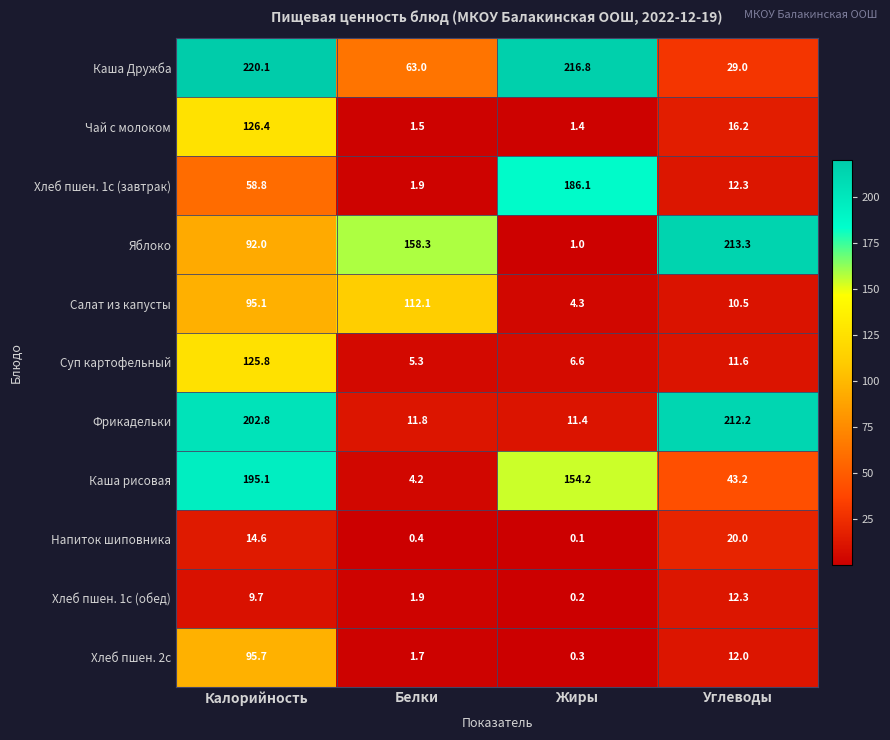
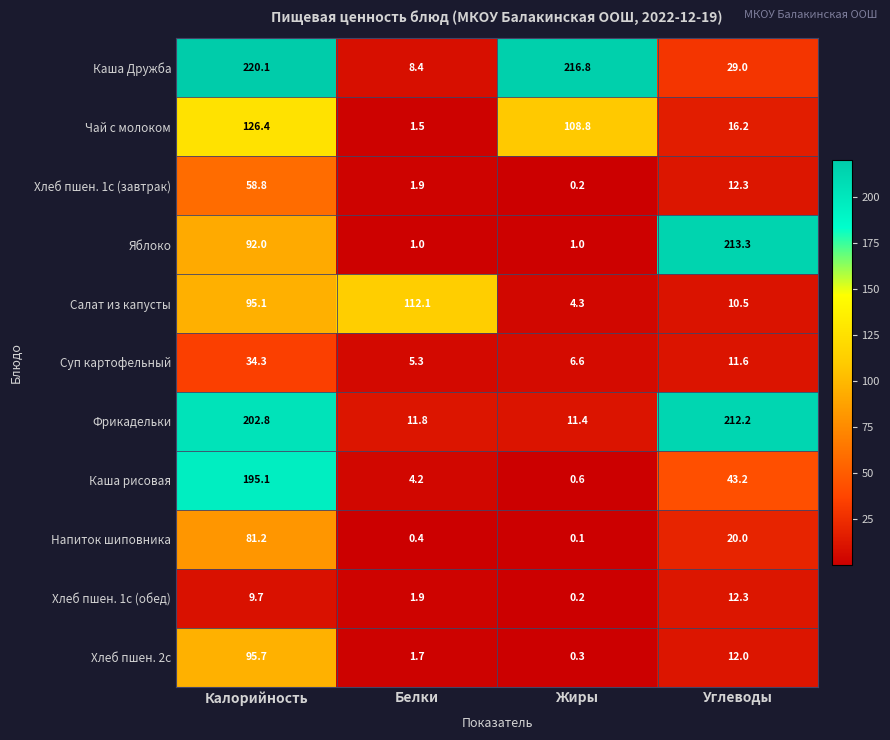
  {
    "Каша Дружба": {
      "Калорийность": 220.1,
-     "Белки": 63.0,
+     "Белки": 8.4,
      "Жиры": 216.8,
      "Углеводы": 29.0
    },
    "Чай с молоком": {
      "Калорийность": 126.4,
      "Белки": 1.5,
-     "Жиры": 1.4,
+     "Жиры": 108.8,
      "Углеводы": 16.2
    },
    "Хлеб пшен. 1с (завтрак)": {
      "Калорийность": 58.8,
      "Белки": 1.9,
-     "Жиры": 186.1,
+     "Жиры": 0.2,
      "Углеводы": 12.3
    },
    "Яблоко": {
      "Калорийность": 92.0,
-     "Белки": 158.3,
+     "Белки": 1.0,
      "Жиры": 1.0,
      "Углеводы": 213.3
    },
    "Салат из капусты": {
      "Калорийность": 95.1,
      "Белки": 112.1,
      "Жиры": 4.3,
      "Углеводы": 10.5
    },
    "Суп картофельный": {
-     "Калорийность": 125.8,
+     "Калорийность": 34.3,
      "Белки": 5.3,
      "Жиры": 6.6,
      "Углеводы": 11.6
    },
    "Фрикадельки": {
      "Калорийность": 202.8,
      "Белки": 11.8,
      "Жиры": 11.4,
      "Углеводы": 212.2
    },
    "Каша рисовая": {
      "Калорийность": 195.1,
      "Белки": 4.2,
-     "Жиры": 154.2,
+     "Жиры": 0.6,
      "Углеводы": 43.2
    },
    "Напиток шиповника": {
-     "Калорийность": 14.6,
+     "Калорийность": 81.2,
      "Белки": 0.4,
      "Жиры": 0.1,
      "Углеводы": 20.0
    },
    "Хлеб пшен. 1с (обед)": {
      "Калорийность": 9.7,
      "Белки": 1.9,
      "Жиры": 0.2,
      "Углеводы": 12.3
    },
    "Хлеб пшен. 2с": {
      "Калорийность": 95.7,
      "Белки": 1.7,
      "Жиры": 0.3,
      "Углеводы": 12.0
    }
  }
